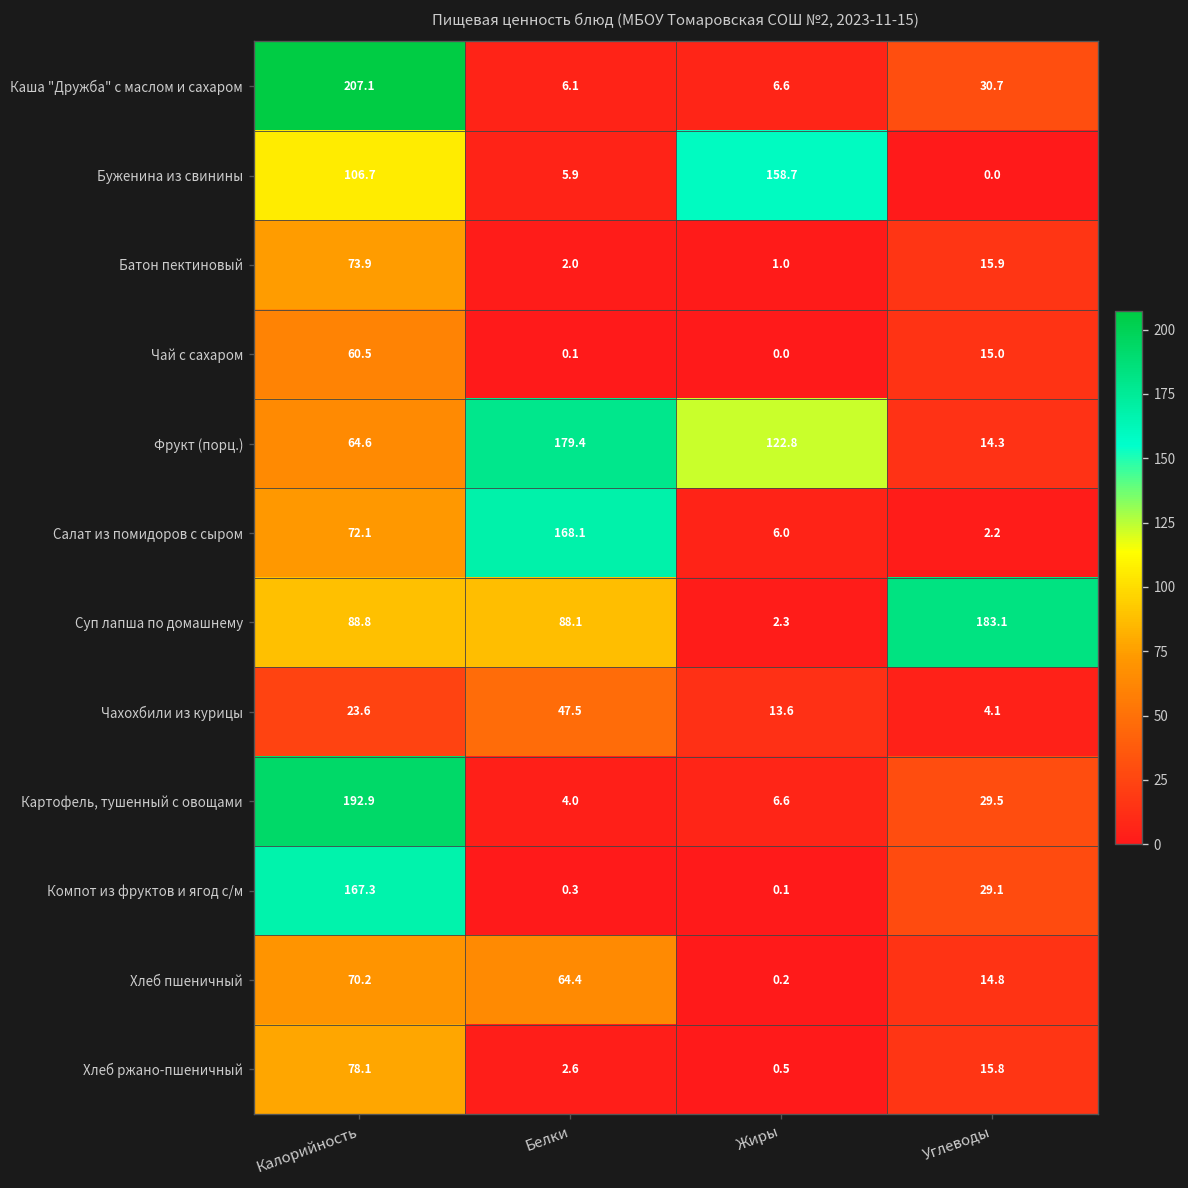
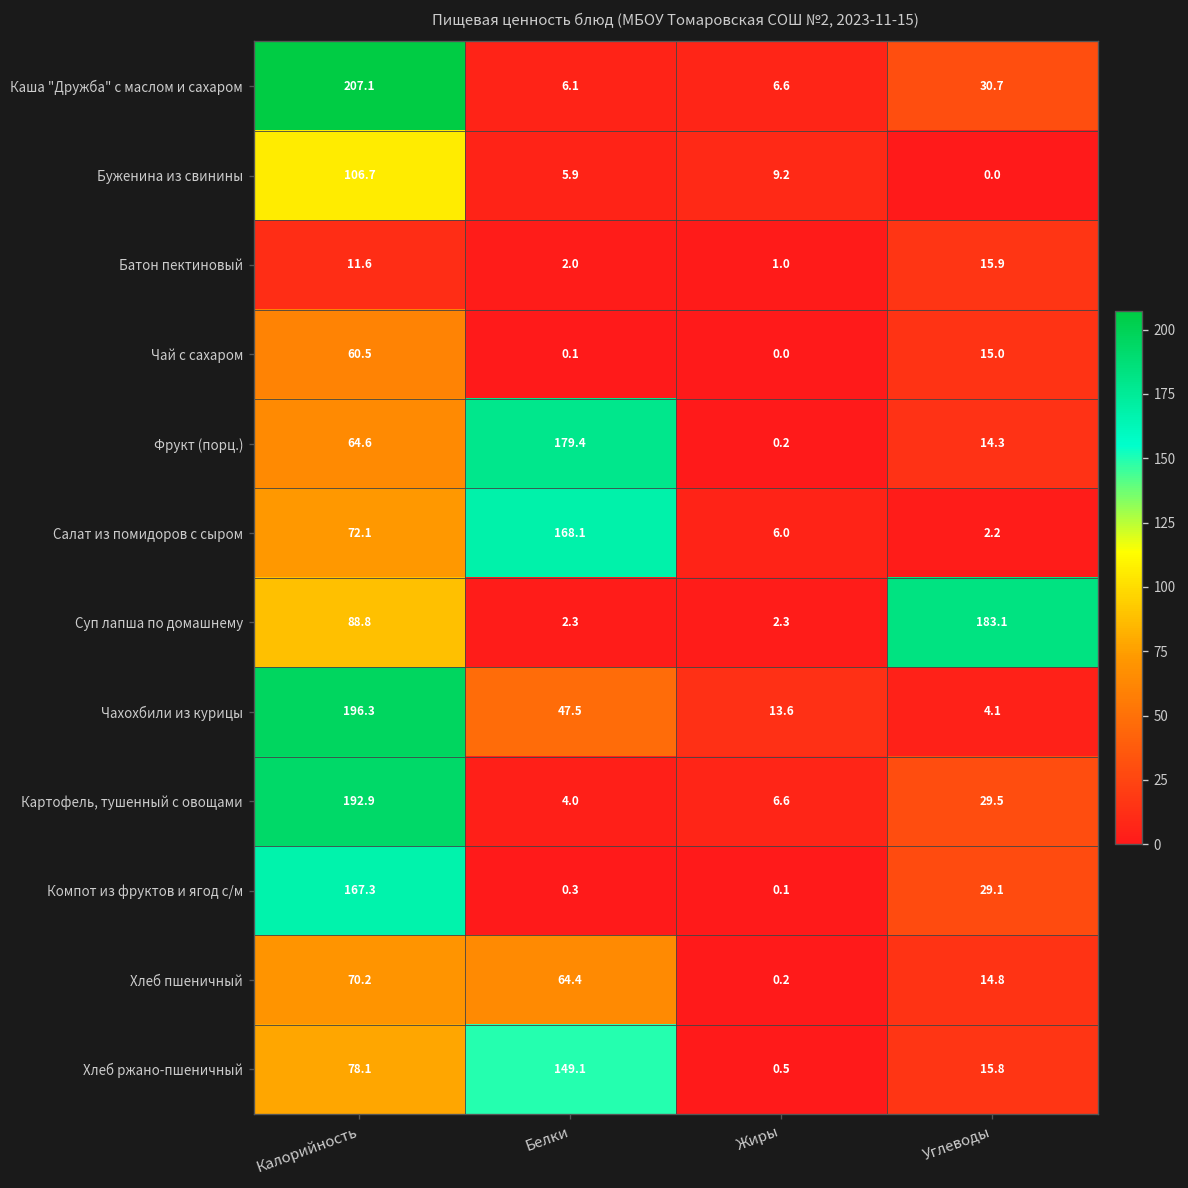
  {
    "Каша \"Дружба\" с маслом и сахаром": {
      "Калорийность": 207.1,
      "Белки": 6.1,
      "Жиры": 6.6,
      "Углеводы": 30.7
    },
    "Буженина из свинины": {
      "Калорийность": 106.7,
      "Белки": 5.9,
-     "Жиры": 158.7,
+     "Жиры": 9.2,
      "Углеводы": 0.0
    },
    "Батон пектиновый": {
-     "Калорийность": 73.9,
+     "Калорийность": 11.6,
      "Белки": 2.0,
      "Жиры": 1.0,
      "Углеводы": 15.9
    },
    "Чай с сахаром": {
      "Калорийность": 60.5,
      "Белки": 0.1,
      "Жиры": 0.0,
      "Углеводы": 15.0
    },
    "Фрукт (порц.)": {
      "Калорийность": 64.6,
      "Белки": 179.4,
-     "Жиры": 122.8,
+     "Жиры": 0.2,
      "Углеводы": 14.3
    },
    "Салат из помидоров с сыром": {
      "Калорийность": 72.1,
      "Белки": 168.1,
      "Жиры": 6.0,
      "Углеводы": 2.2
    },
    "Суп лапша по домашнему": {
      "Калорийность": 88.8,
-     "Белки": 88.1,
+     "Белки": 2.3,
      "Жиры": 2.3,
      "Углеводы": 183.1
    },
    "Чахохбили из курицы": {
-     "Калорийность": 23.6,
+     "Калорийность": 196.3,
      "Белки": 47.5,
      "Жиры": 13.6,
      "Углеводы": 4.1
    },
    "Картофель, тушенный с овощами": {
      "Калорийность": 192.9,
      "Белки": 4.0,
      "Жиры": 6.6,
      "Углеводы": 29.5
    },
    "Компот из фруктов и ягод с/м": {
      "Калорийность": 167.3,
      "Белки": 0.3,
      "Жиры": 0.1,
      "Углеводы": 29.1
    },
    "Хлеб пшеничный": {
      "Калорийность": 70.2,
      "Белки": 64.4,
      "Жиры": 0.2,
      "Углеводы": 14.8
    },
    "Хлеб ржано-пшеничный": {
      "Калорийность": 78.1,
-     "Белки": 2.6,
+     "Белки": 149.1,
      "Жиры": 0.5,
      "Углеводы": 15.8
    }
  }
